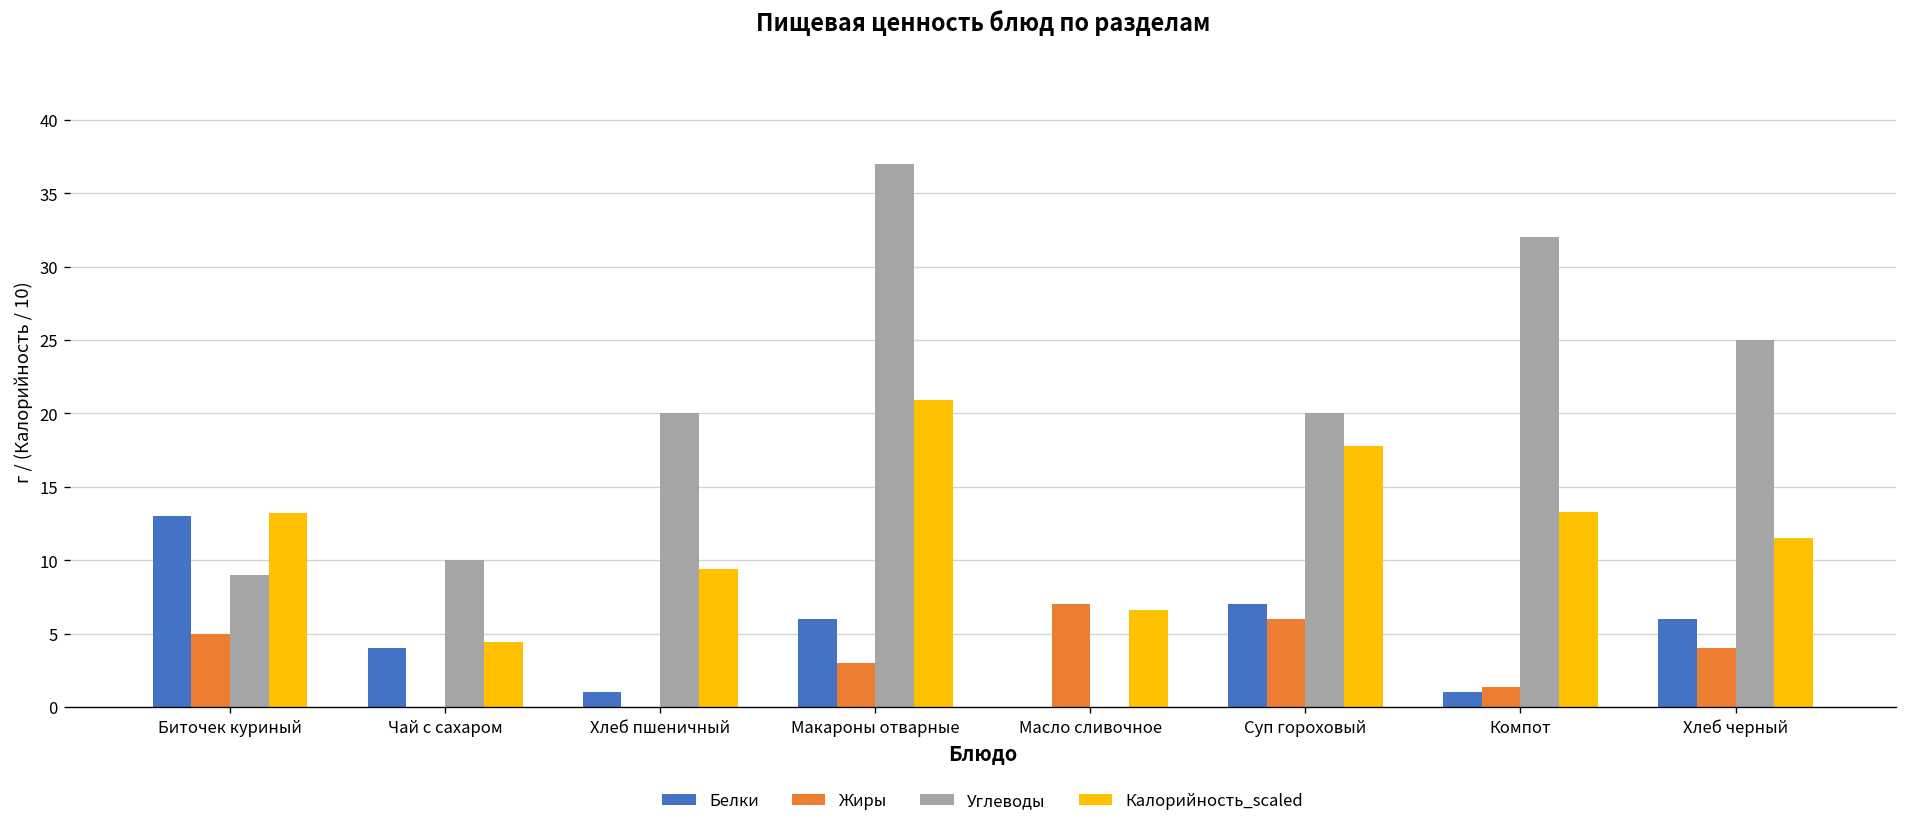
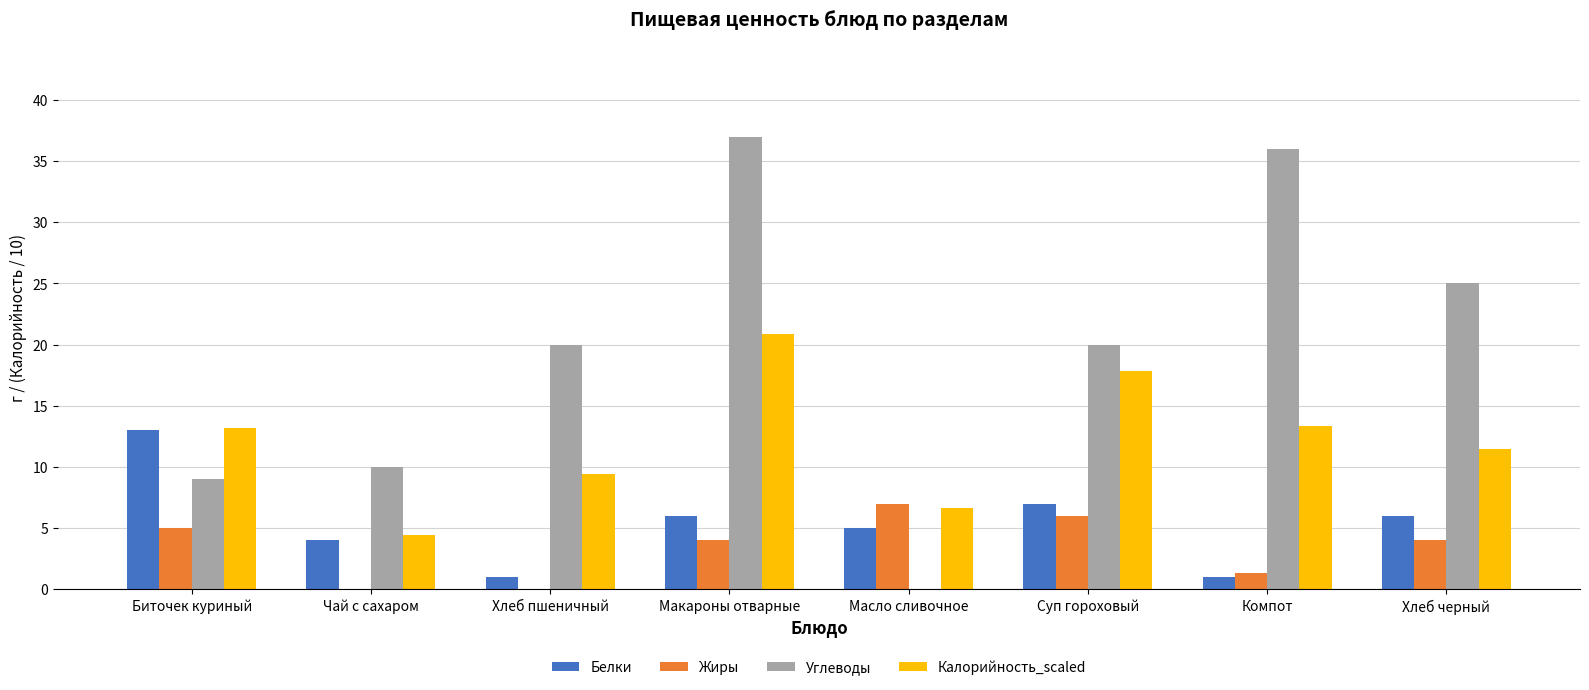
  {
    "Белки": {
      "Биточек куриный": 13,
      "Чай с сахаром": 4,
      "Хлеб пшеничный": 1,
      "Макароны отварные": 6,
-     "Масло сливочное": 0,
+     "Масло сливочное": 5,
      "Суп гороховый": 7,
      "Компот": 1,
      "Хлеб черный": 6
    },
    "Жиры": {
      "Биточек куриный": 5,
      "Чай с сахаром": 0,
      "Хлеб пшеничный": 0,
-     "Макароны отварные": 3,
+     "Макароны отварные": 4,
      "Масло сливочное": 7,
      "Суп гороховый": 6,
      "Компот": 1.4,
      "Хлеб черный": 4
    },
    "Углеводы": {
      "Биточек куриный": 9,
      "Чай с сахаром": 10,
      "Хлеб пшеничный": 20,
      "Макароны отварные": 37,
      "Масло сливочное": 0,
      "Суп гороховый": 20,
-     "Компот": 32,
+     "Компот": 36,
      "Хлеб черный": 25
    },
    "Калорийность_scaled": {
      "Биточек куриный": 13,
      "Чай с сахаром": 4.4,
      "Хлеб пшеничный": 9.4,
      "Макароны отварные": 21,
      "Масло сливочное": 6.6,
      "Суп гороховый": 18,
      "Компот": 13.3,
      "Хлеб черный": 11.5
    }
  }
